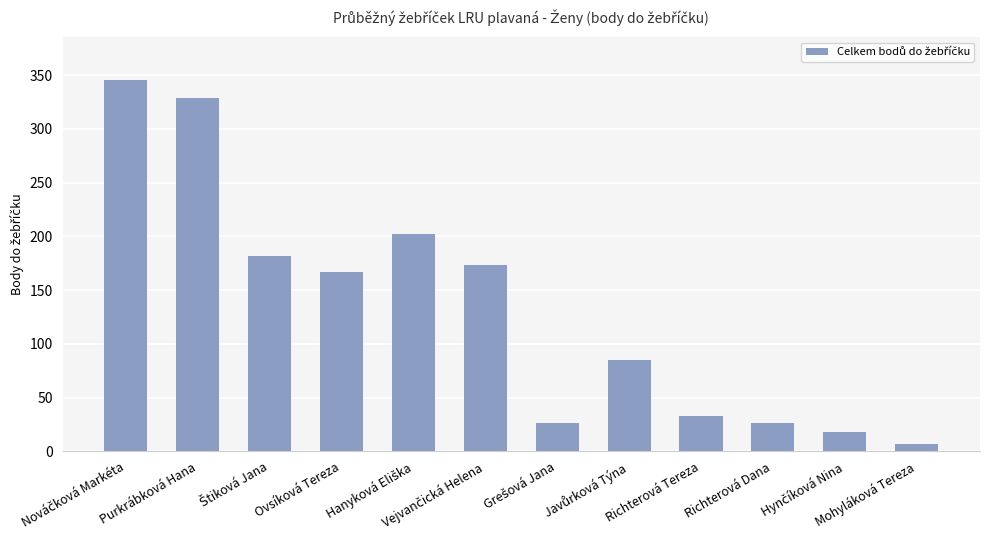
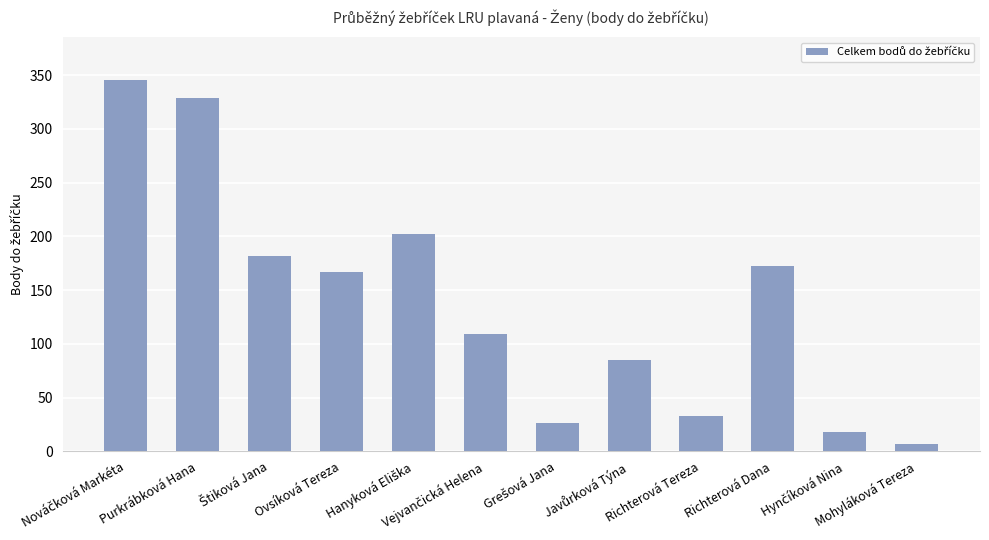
  {
    "Nováčková Markéta": 345,
    "Purkrábková Hana": 329,
    "Štiková Jana": 182,
    "Ovsíková Tereza": 167,
    "Hanyková Eliška": 202,
-   "Vejvančická Helena": 173,
+   "Vejvančická Helena": 109,
    "Grešová Jana": 26,
    "Javůrková Týna": 85,
    "Richterová Tereza": 33,
-   "Richterová Dana": 26,
+   "Richterová Dana": 172,
    "Hynčíková Nina": 18,
    "Mohyláková Tereza": 7
  }
